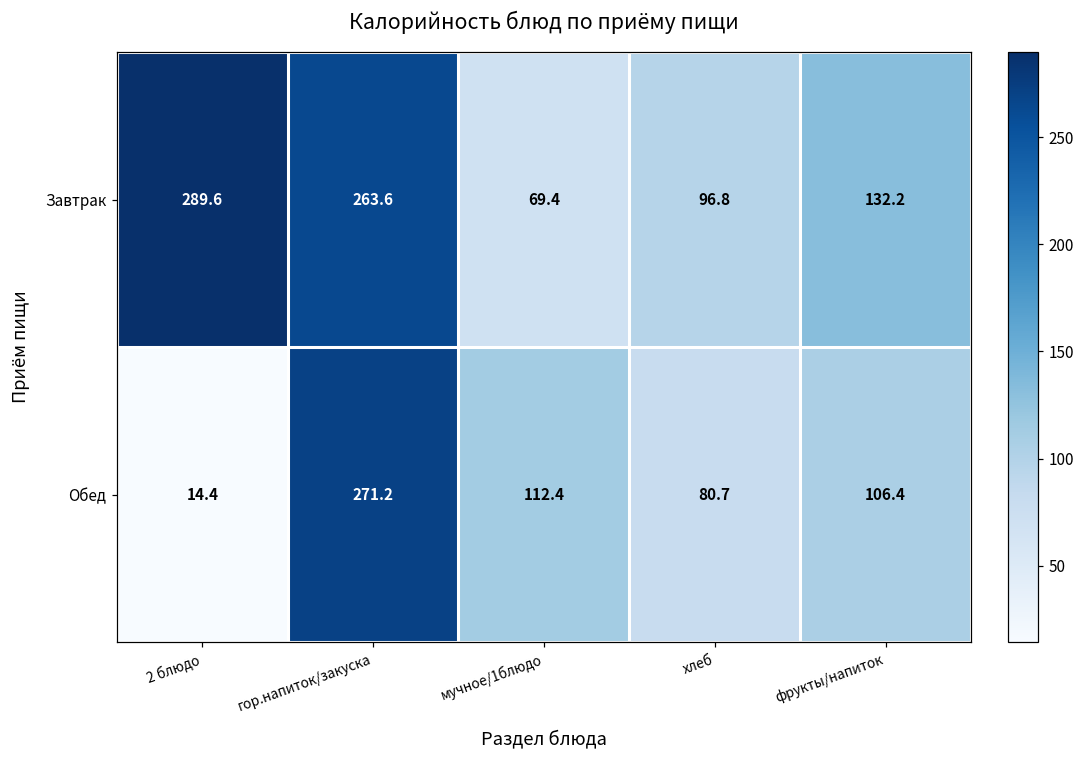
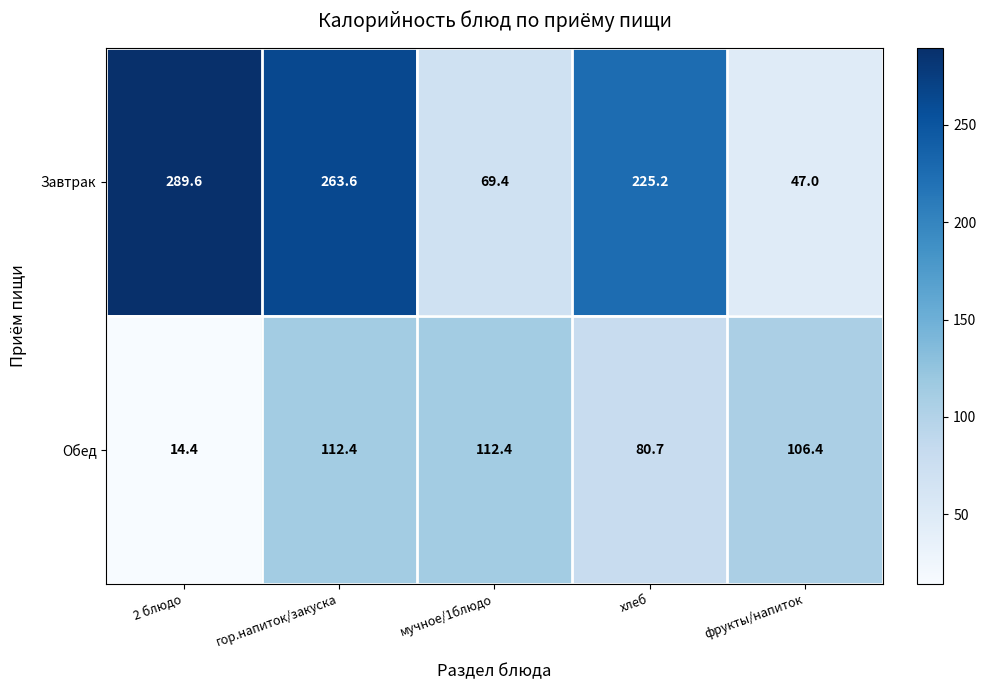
  {
    "Завтрак": {
      "2 блюдо": 289.6,
      "гор.напиток/закуска": 263.6,
      "мучное/1блюдо": 69.4,
-     "хлеб": 96.8,
-     "фрукты/напиток": 132.2
+     "хлеб": 225.2,
+     "фрукты/напиток": 47.0
    },
    "Обед": {
      "2 блюдо": 14.4,
-     "гор.напиток/закуска": 271.2,
+     "гор.напиток/закуска": 112.4,
      "мучное/1блюдо": 112.4,
      "хлеб": 80.7,
      "фрукты/напиток": 106.4
    }
  }
